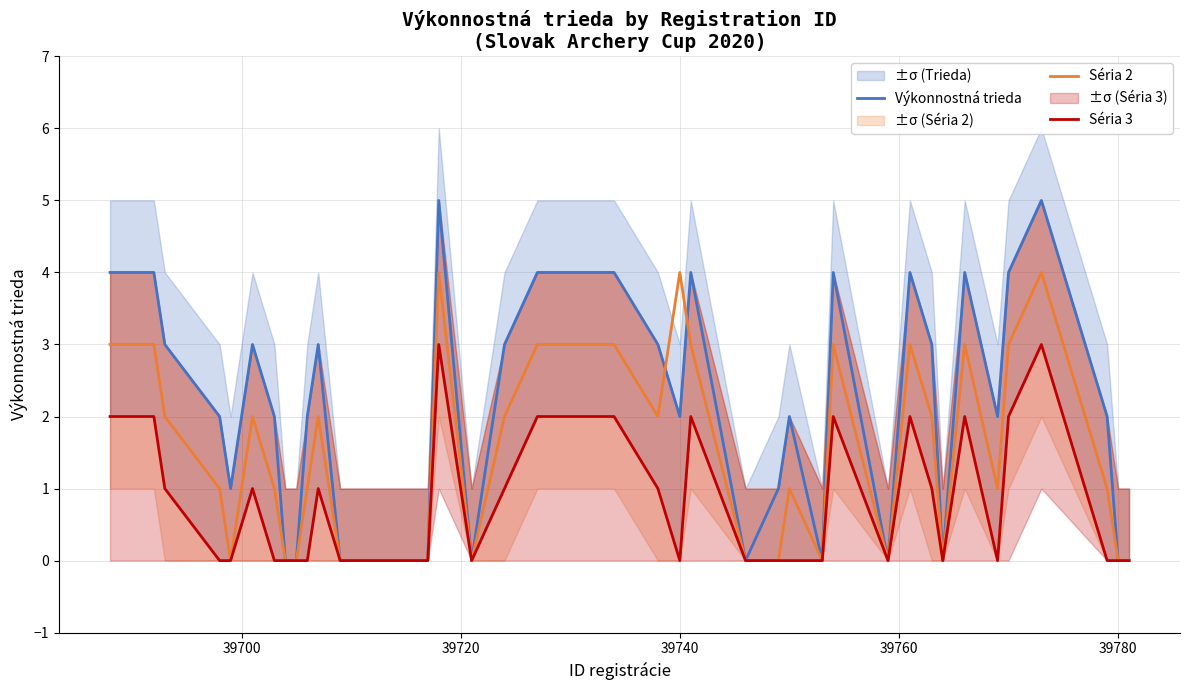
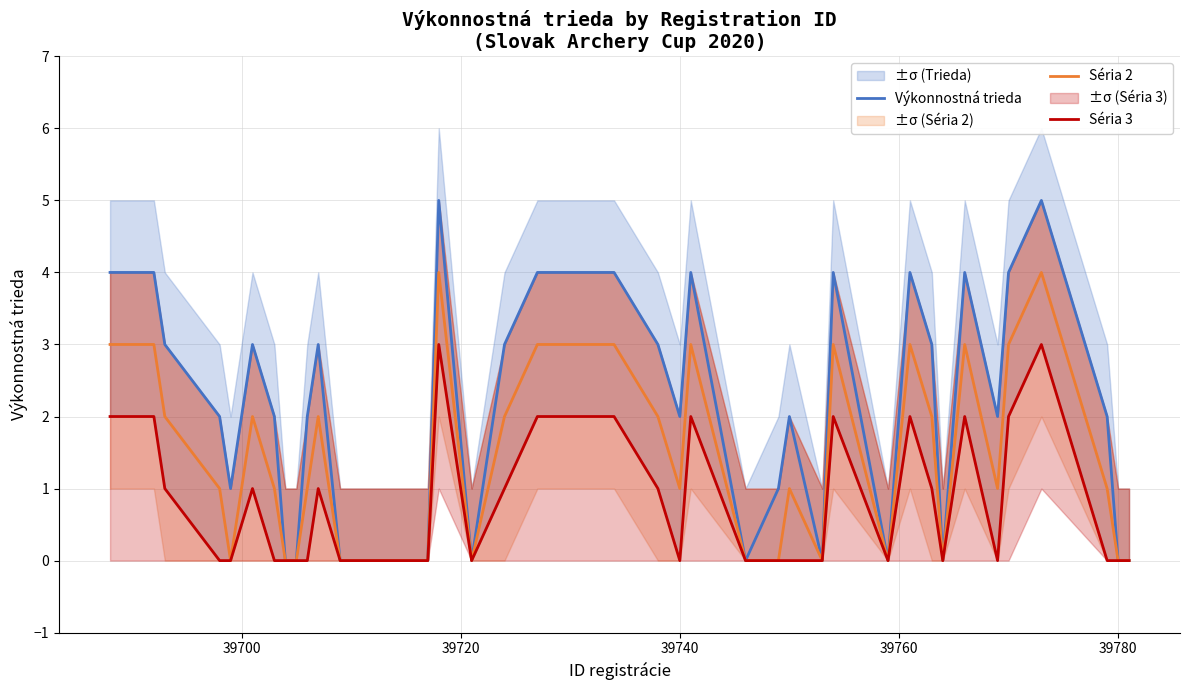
  {
    "Séria 2": {
-     "39740": 4
+     "39740": 1
    }
  }
